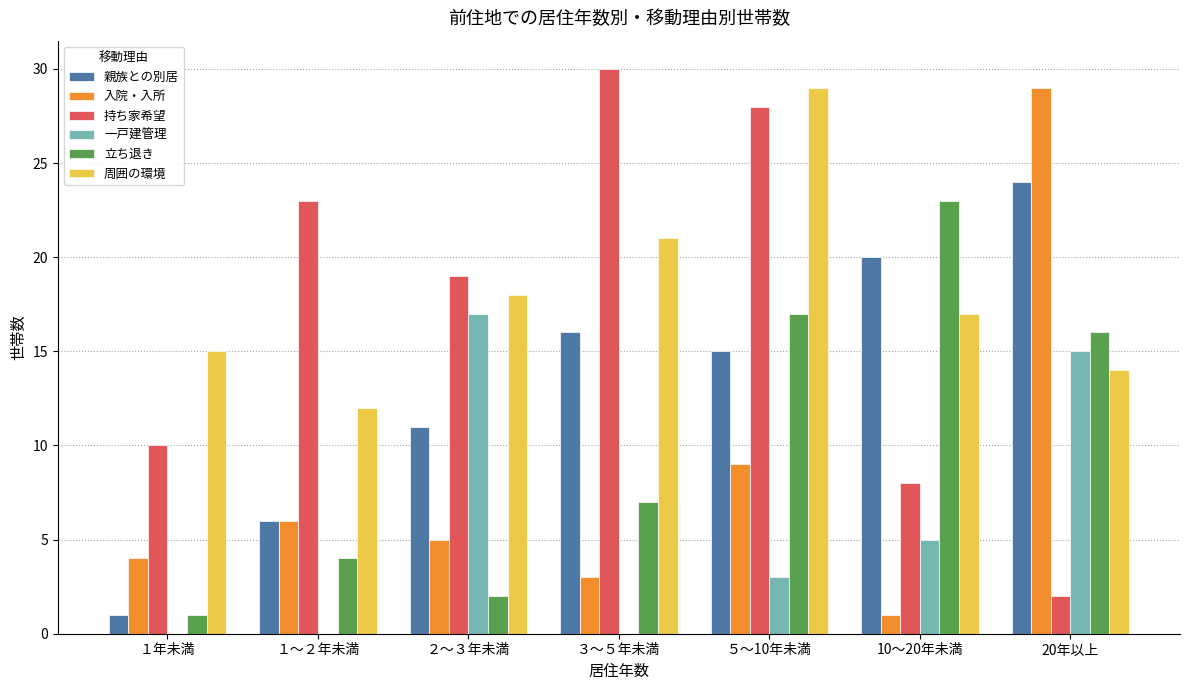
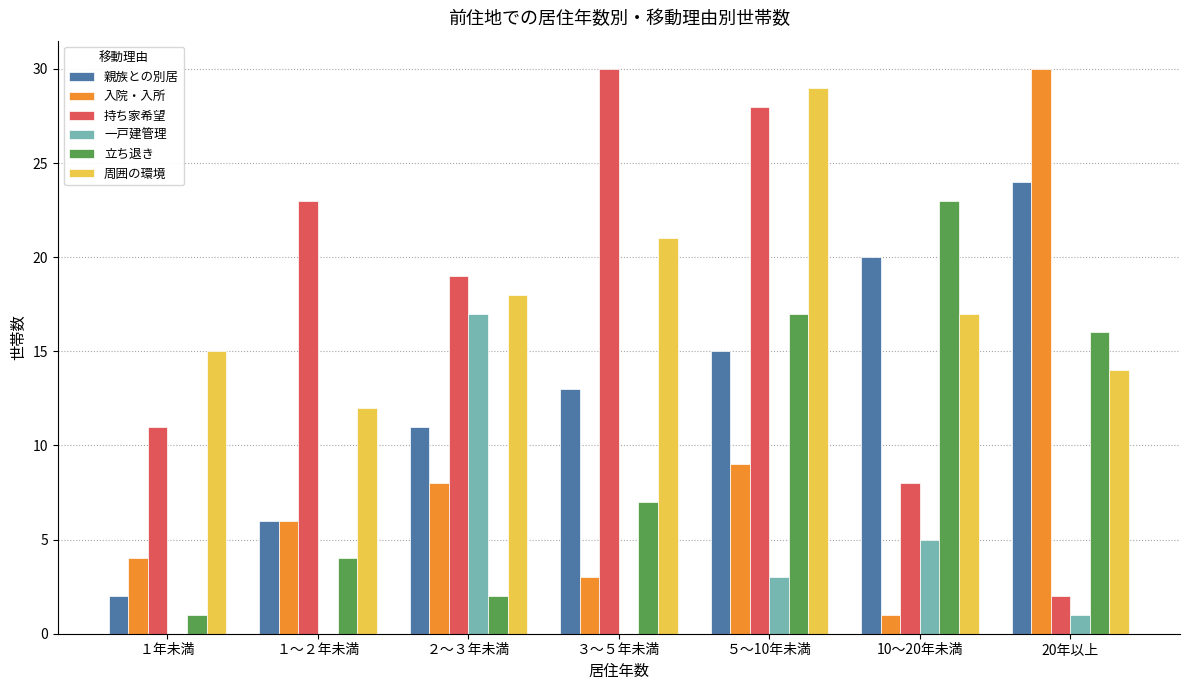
  {
    "親族との別居": {
-     "１年未満": 1,
+     "１年未満": 2,
      "１～２年未満": 6,
      "２～３年未満": 11,
-     "３～５年未満": 16,
+     "３～５年未満": 13,
      "５～10年未満": 15,
      "10～20年未満": 20,
      "20年以上": 24
    },
    "入院・入所": {
      "１年未満": 4,
      "１～２年未満": 6,
-     "２～３年未満": 5,
+     "２～３年未満": 8,
      "３～５年未満": 3,
      "５～10年未満": 9,
      "10～20年未満": 1,
-     "20年以上": 29
+     "20年以上": 30
    },
    "持ち家希望": {
-     "１年未満": 10,
+     "１年未満": 11,
      "１～２年未満": 23,
      "２～３年未満": 19,
      "３～５年未満": 30,
      "５～10年未満": 28,
      "10～20年未満": 8,
      "20年以上": 2
    },
    "一戸建管理": {
      "１年未満": 0,
      "１～２年未満": 0,
      "２～３年未満": 17,
      "３～５年未満": 0,
      "５～10年未満": 3,
      "10～20年未満": 5,
-     "20年以上": 15
+     "20年以上": 1
    },
    "立ち退き": {
      "１年未満": 1,
      "１～２年未満": 4,
      "２～３年未満": 2,
      "３～５年未満": 7,
      "５～10年未満": 17,
      "10～20年未満": 23,
      "20年以上": 16
    },
    "周囲の環境": {
      "１年未満": 15,
      "１～２年未満": 12,
      "２～３年未満": 18,
      "３～５年未満": 21,
      "５～10年未満": 29,
      "10～20年未満": 17,
      "20年以上": 14
    }
  }
